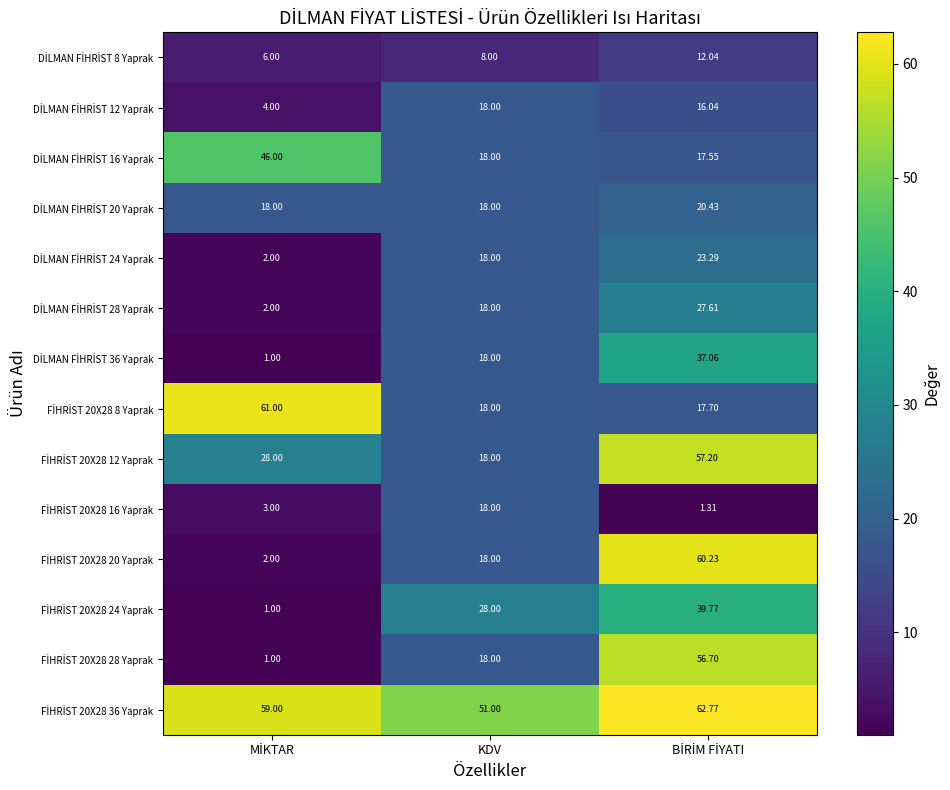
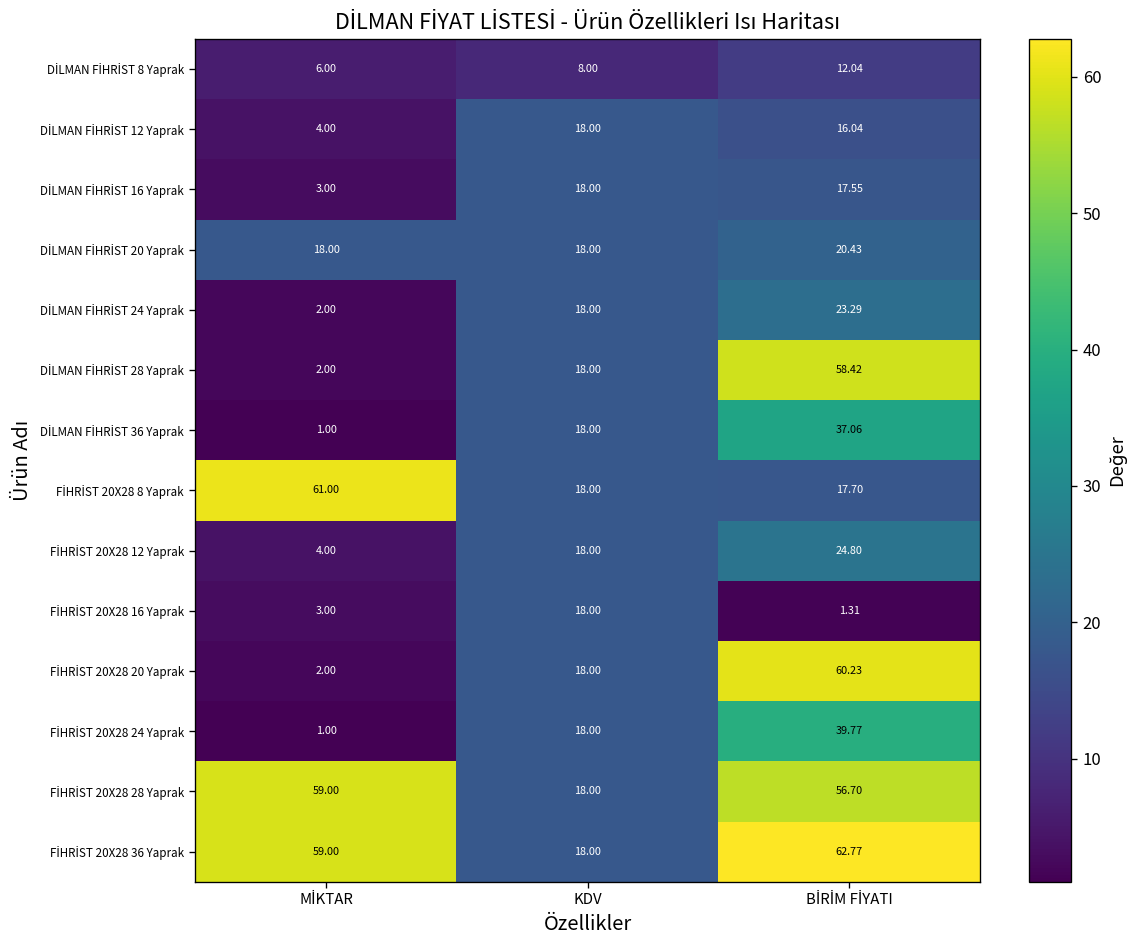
  {
    "DİLMAN FİHRİST 8 Yaprak": {
      "MİKTAR": 6.00,
      "KDV": 8.00,
      "BİRİM FİYATI": 12.04
    },
    "DİLMAN FİHRİST 12 Yaprak": {
      "MİKTAR": 4.00,
      "KDV": 18.00,
      "BİRİM FİYATI": 16.04
    },
    "DİLMAN FİHRİST 16 Yaprak": {
-     "MİKTAR": 46.00,
+     "MİKTAR": 3.00,
      "KDV": 18.00,
      "BİRİM FİYATI": 17.55
    },
    "DİLMAN FİHRİST 20 Yaprak": {
      "MİKTAR": 18.00,
      "KDV": 18.00,
      "BİRİM FİYATI": 20.43
    },
    "DİLMAN FİHRİST 24 Yaprak": {
      "MİKTAR": 2.00,
      "KDV": 18.00,
      "BİRİM FİYATI": 23.29
    },
    "DİLMAN FİHRİST 28 Yaprak": {
      "MİKTAR": 2.00,
      "KDV": 18.00,
-     "BİRİM FİYATI": 27.61
+     "BİRİM FİYATI": 58.42
    },
    "DİLMAN FİHRİST 36 Yaprak": {
      "MİKTAR": 1.00,
      "KDV": 18.00,
      "BİRİM FİYATI": 37.06
    },
    "FİHRİST 20X28 8 Yaprak": {
      "MİKTAR": 61.00,
      "KDV": 18.00,
      "BİRİM FİYATI": 17.70
    },
    "FİHRİST 20X28 12 Yaprak": {
-     "MİKTAR": 28.00,
+     "MİKTAR": 4.00,
      "KDV": 18.00,
-     "BİRİM FİYATI": 57.20
+     "BİRİM FİYATI": 24.80
    },
    "FİHRİST 20X28 16 Yaprak": {
      "MİKTAR": 3.00,
      "KDV": 18.00,
      "BİRİM FİYATI": 1.31
    },
    "FİHRİST 20X28 20 Yaprak": {
      "MİKTAR": 2.00,
      "KDV": 18.00,
      "BİRİM FİYATI": 60.23
    },
    "FİHRİST 20X28 24 Yaprak": {
      "MİKTAR": 1.00,
-     "KDV": 28.00,
+     "KDV": 18.00,
      "BİRİM FİYATI": 39.77
    },
    "FİHRİST 20X28 28 Yaprak": {
-     "MİKTAR": 1.00,
+     "MİKTAR": 59.00,
      "KDV": 18.00,
      "BİRİM FİYATI": 56.70
    },
    "FİHRİST 20X28 36 Yaprak": {
      "MİKTAR": 59.00,
-     "KDV": 51.00,
+     "KDV": 18.00,
      "BİRİM FİYATI": 62.77
    }
  }
